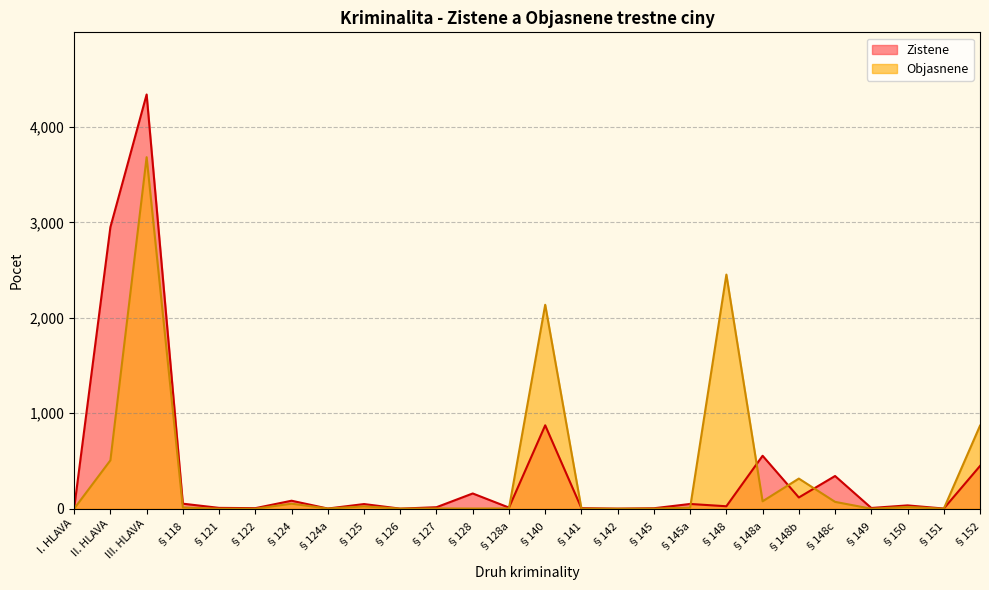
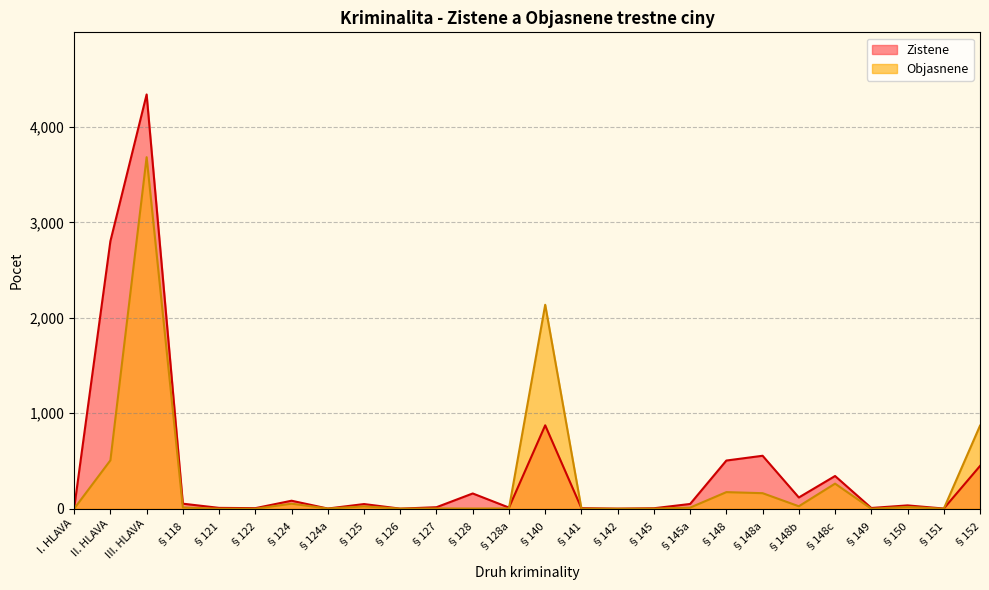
  {
    "Zistene": {
-     "II. HLAVA": "3,000",
+     "II. HLAVA": "2,800",
      "III. HLAVA": "4,300",
      "§118": "100",
      "§124": "100",
      "§128": "200",
      "§140": "900",
      "§145a": "100",
-     "§148": "0",
+     "§148": "500",
      "§148a": "600",
      "§148b": "100",
      "§148c": "300",
      "§152": "400"
    },
    "Objasnene": {
      "II. HLAVA": "500",
      "III. HLAVA": "3,700",
      "§118": "0",
      "§124": "100",
      "§128": "0",
      "§140": "2,100",
      "§145a": "0",
-     "§148": "2,500",
-     "§148a": "100",
-     "§148b": "300",
-     "§148c": "100",
+     "§148": "200",
+     "§148a": "200",
+     "§148b": "0",
+     "§148c": "300",
      "§152": "900"
    }
  }
